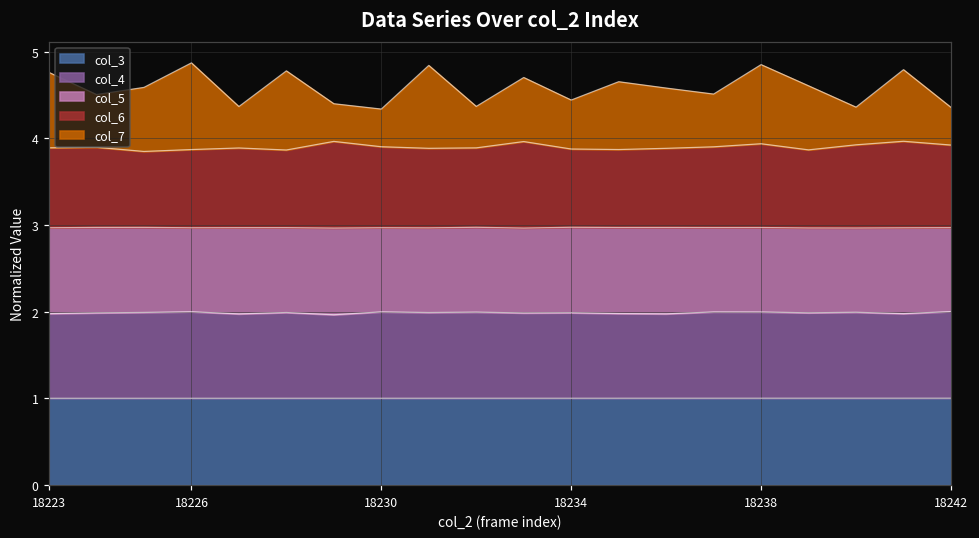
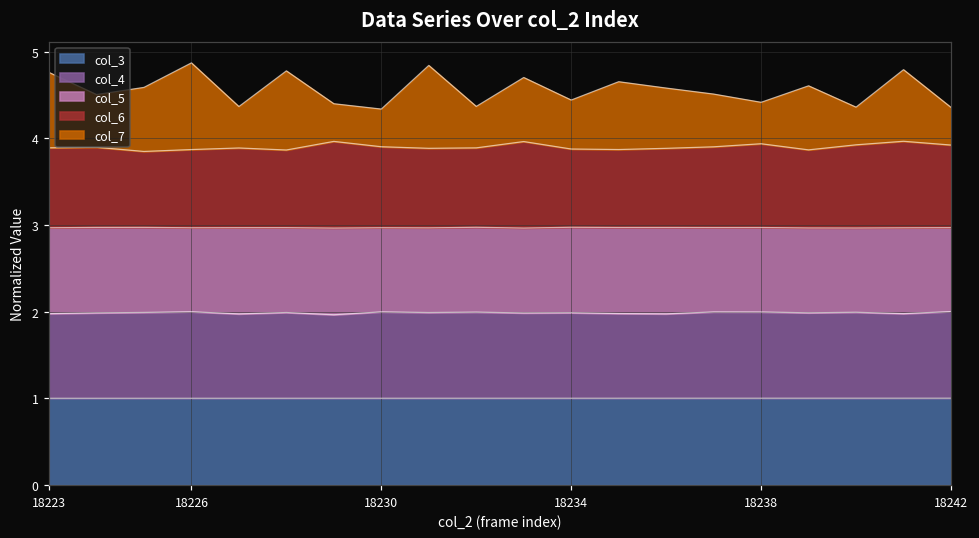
  {
    "col_3": {
      "18223": 1.0,
      "18226": 1.0,
      "18230": 1.0,
      "18234": 1.0,
      "18238": 1.0,
      "18242": 1.0
    },
    "col_4": {
      "18223": 1.0,
      "18226": 1.0,
      "18230": 1.0,
      "18234": 1.0,
      "18238": 1.0,
      "18242": 1.0
    },
    "col_5": {
      "18223": 1.0,
      "18226": 1.0,
      "18230": 1.0,
      "18234": 1.0,
      "18238": 1.0,
      "18242": 1.0
    },
    "col_6": {
      "18223": 0.9,
      "18226": 0.9,
      "18230": 0.9,
      "18234": 0.9,
      "18238": 1.0,
      "18242": 1.0
    },
    "col_7": {
      "18223": 0.9,
      "18226": 1.0,
      "18230": 0.4,
      "18234": 0.6,
-     "18238": 0.9,
+     "18238": 0.5,
      "18242": 0.4
    }
  }
